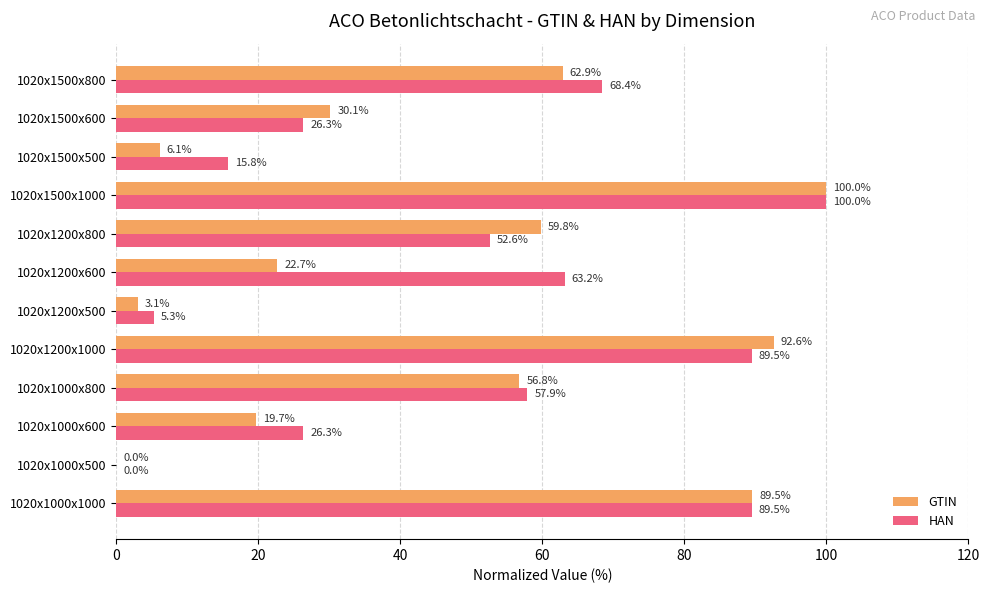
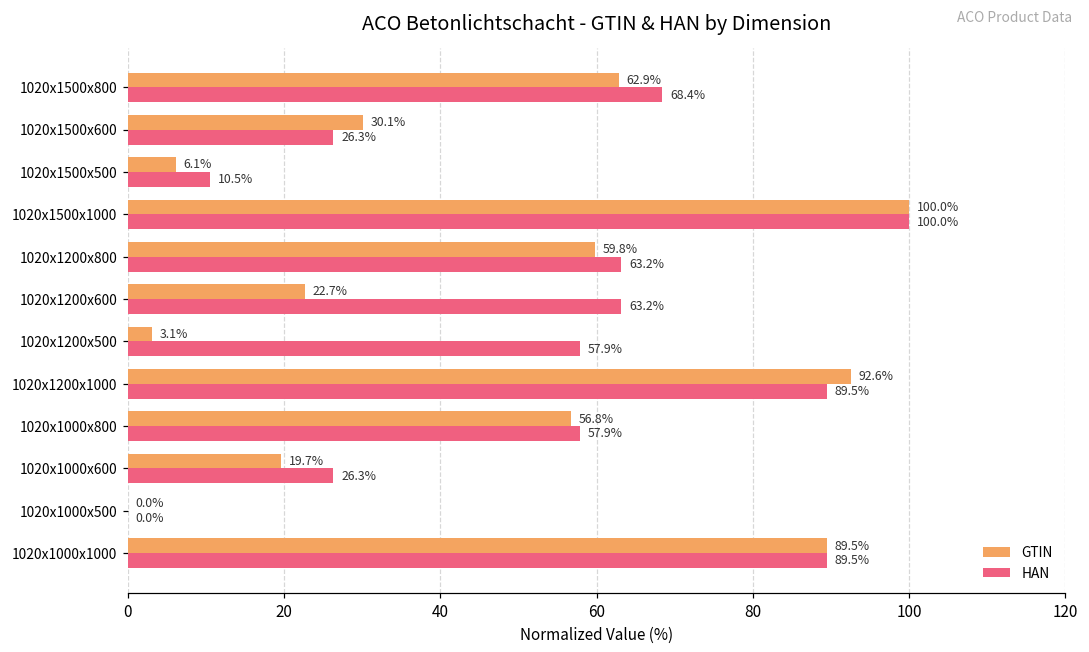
  {
    "GTIN": {
      "1020x1500x800": "62.9%",
      "1020x1500x600": "30.1%",
      "1020x1500x500": "6.1%",
      "1020x1500x1000": "100.0%",
      "1020x1200x800": "59.8%",
      "1020x1200x600": "22.7%",
      "1020x1200x500": "3.1%",
      "1020x1200x1000": "92.6%",
      "1020x1000x800": "56.8%",
      "1020x1000x600": "19.7%",
      "1020x1000x500": "0.0%",
      "1020x1000x1000": "89.5%"
    },
    "HAN": {
      "1020x1500x800": "68.4%",
      "1020x1500x600": "26.3%",
-     "1020x1500x500": "15.8%",
+     "1020x1500x500": "10.5%",
      "1020x1500x1000": "100.0%",
-     "1020x1200x800": "52.6%",
+     "1020x1200x800": "63.2%",
      "1020x1200x600": "63.2%",
-     "1020x1200x500": "5.3%",
+     "1020x1200x500": "57.9%",
      "1020x1200x1000": "89.5%",
      "1020x1000x800": "57.9%",
      "1020x1000x600": "26.3%",
      "1020x1000x500": "0.0%",
      "1020x1000x1000": "89.5%"
    }
  }
